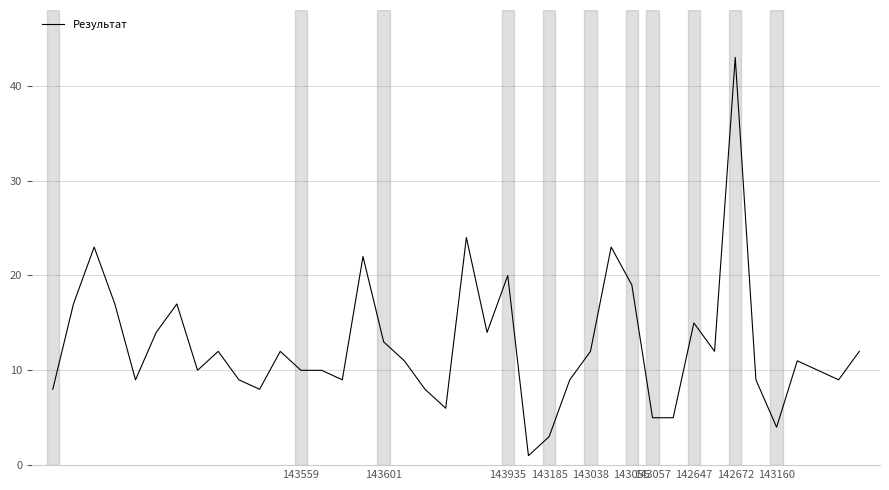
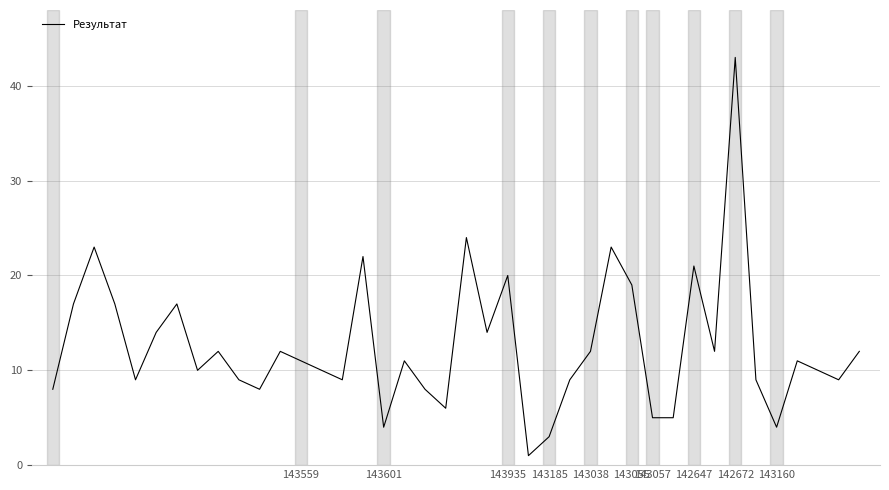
  {
-   "143559": 10,
-   "143601": 13,
+   "143559": 11,
+   "143601": 4,
    "143935": 20,
    "143185": 3,
    "143038": 12,
-   "142647": 15,
+   "142647": 21,
    "142672": 43,
    "143160": 4
  }
